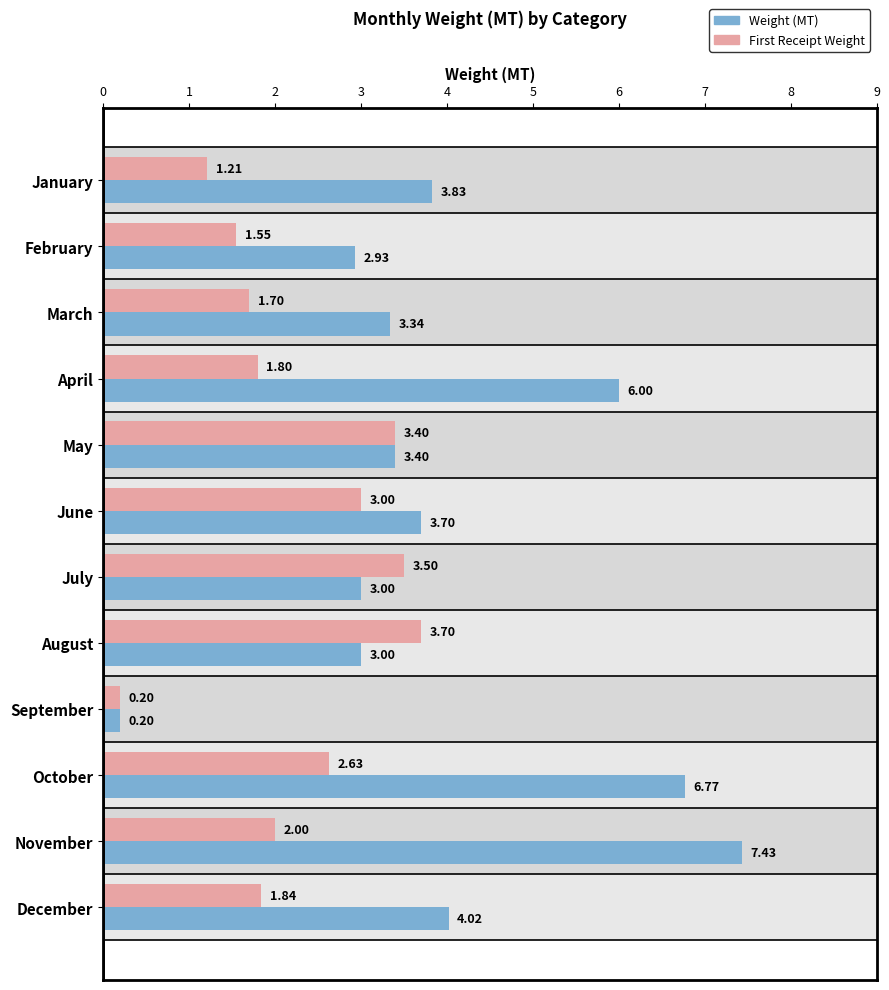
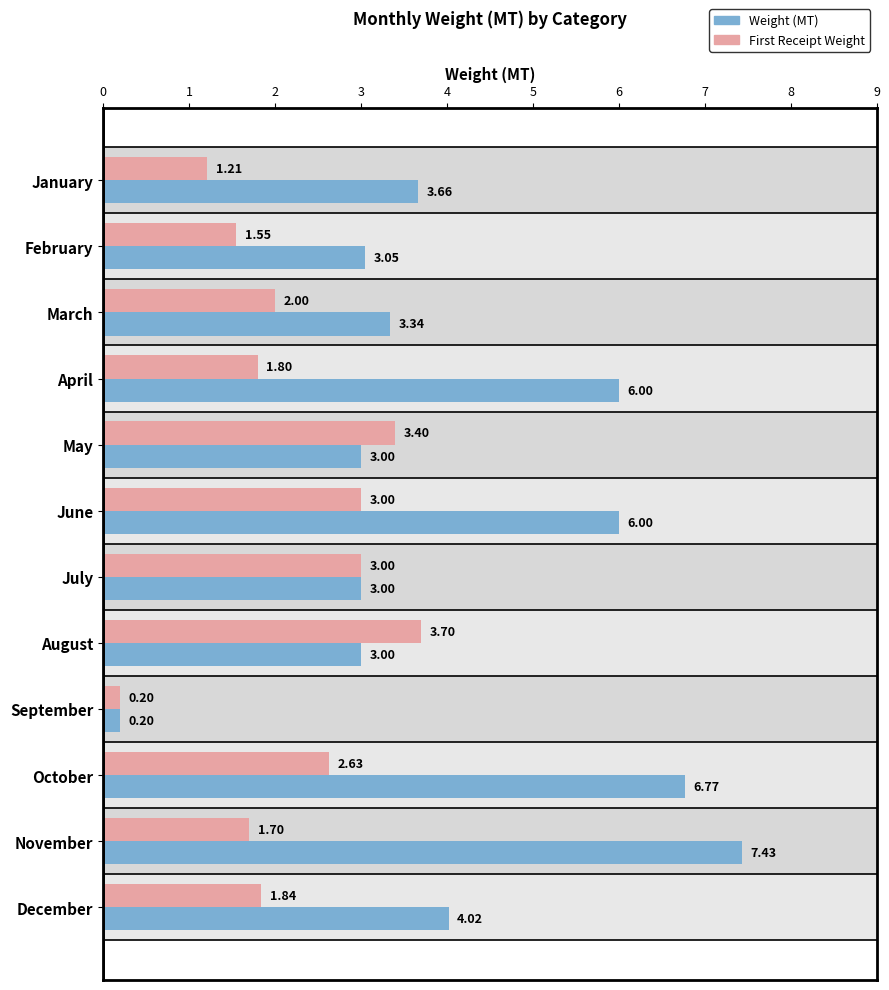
  {
    "Weight (MT)": {
-     "January": 3.83,
-     "February": 2.93,
+     "January": 3.66,
+     "February": 3.05,
      "March": 3.34,
      "April": 6.00,
-     "May": 3.40,
-     "June": 3.70,
+     "May": 3.00,
+     "June": 6.00,
      "July": 3.00,
      "August": 3.00,
      "September": 0.20,
      "October": 6.77,
      "November": 7.43,
      "December": 4.02
    },
    "First Receipt Weight": {
      "January": 1.21,
      "February": 1.55,
-     "March": 1.70,
+     "March": 2.00,
      "April": 1.80,
      "May": 3.40,
      "June": 3.00,
-     "July": 3.50,
+     "July": 3.00,
      "August": 3.70,
      "September": 0.20,
      "October": 2.63,
-     "November": 2.00,
+     "November": 1.70,
      "December": 1.84
    }
  }
